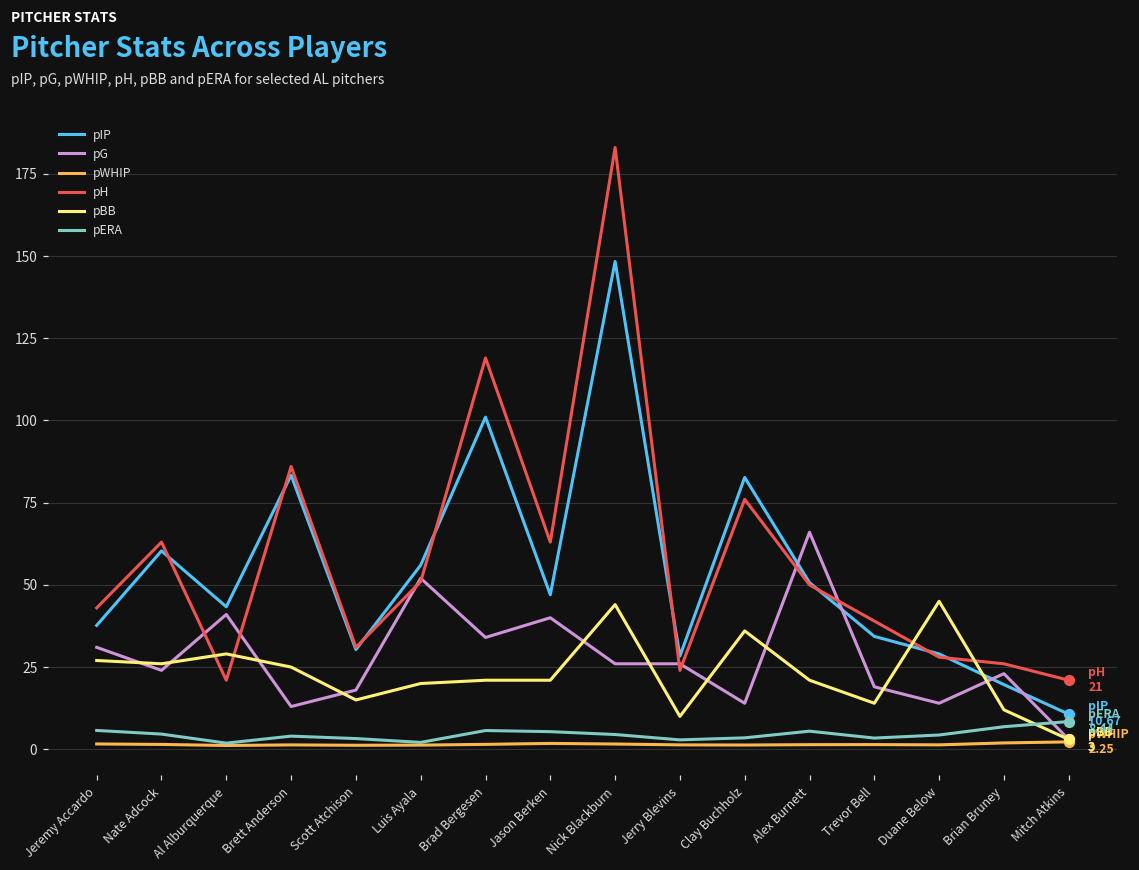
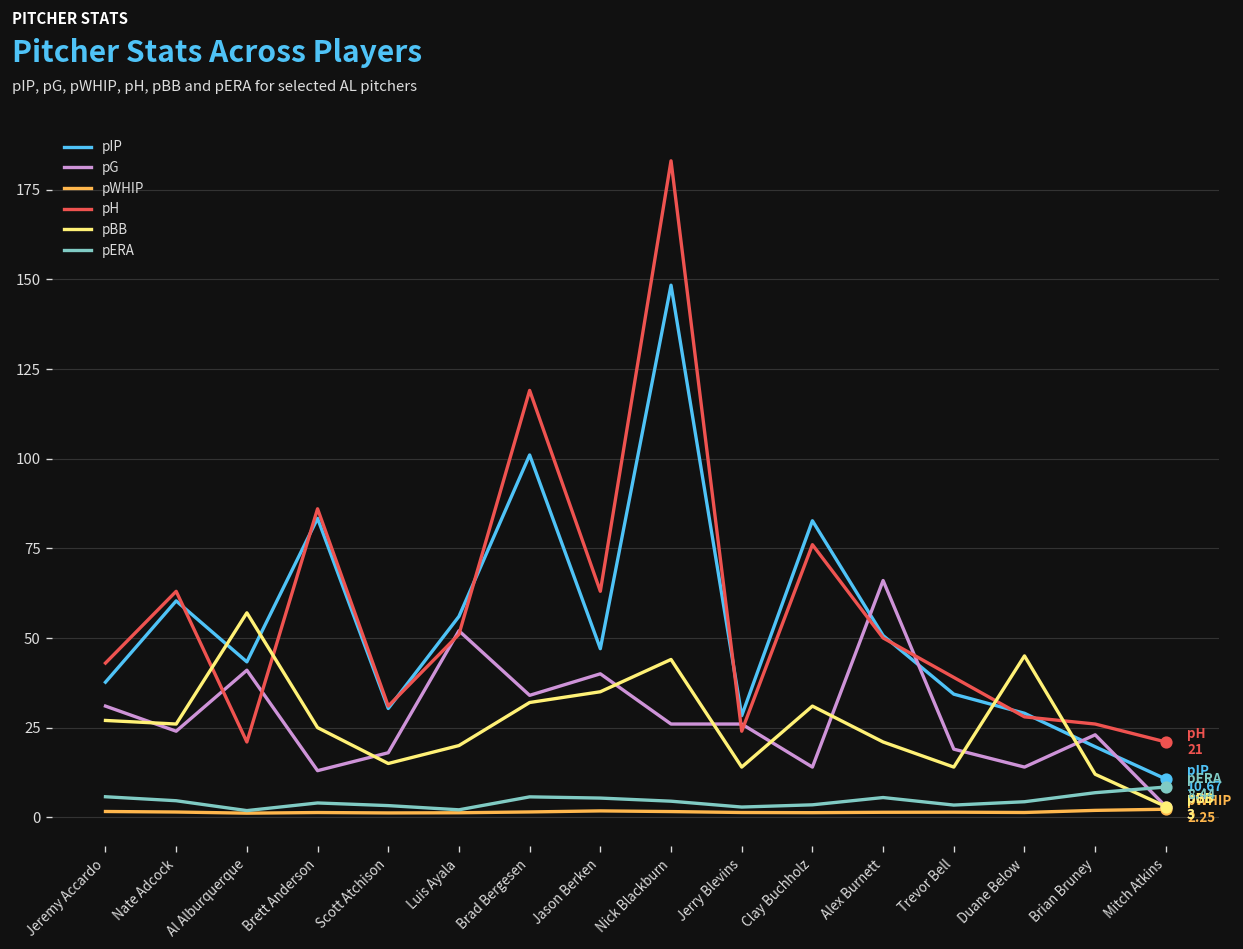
  {
    "pBB": {
      "Jeremy Accardo": 27,
      "Nate Adcock": 26,
-     "Al Alburquerque": 29,
+     "Al Alburquerque": 57,
      "Brett Anderson": 25,
      "Scott Atchison": 15,
      "Luis Ayala": 20,
-     "Brad Bergesen": 21,
-     "Jason Berken": 21,
+     "Brad Bergesen": 32,
+     "Jason Berken": 35,
      "Nick Blackburn": 44,
-     "Jerry Blevins": 10,
-     "Clay Buchholz": 36,
+     "Jerry Blevins": 14,
+     "Clay Buchholz": 31,
      "Alex Burnett": 21,
      "Trevor Bell": 14,
      "Duane Below": 45,
      "Brian Bruney": 12
    }
  }
